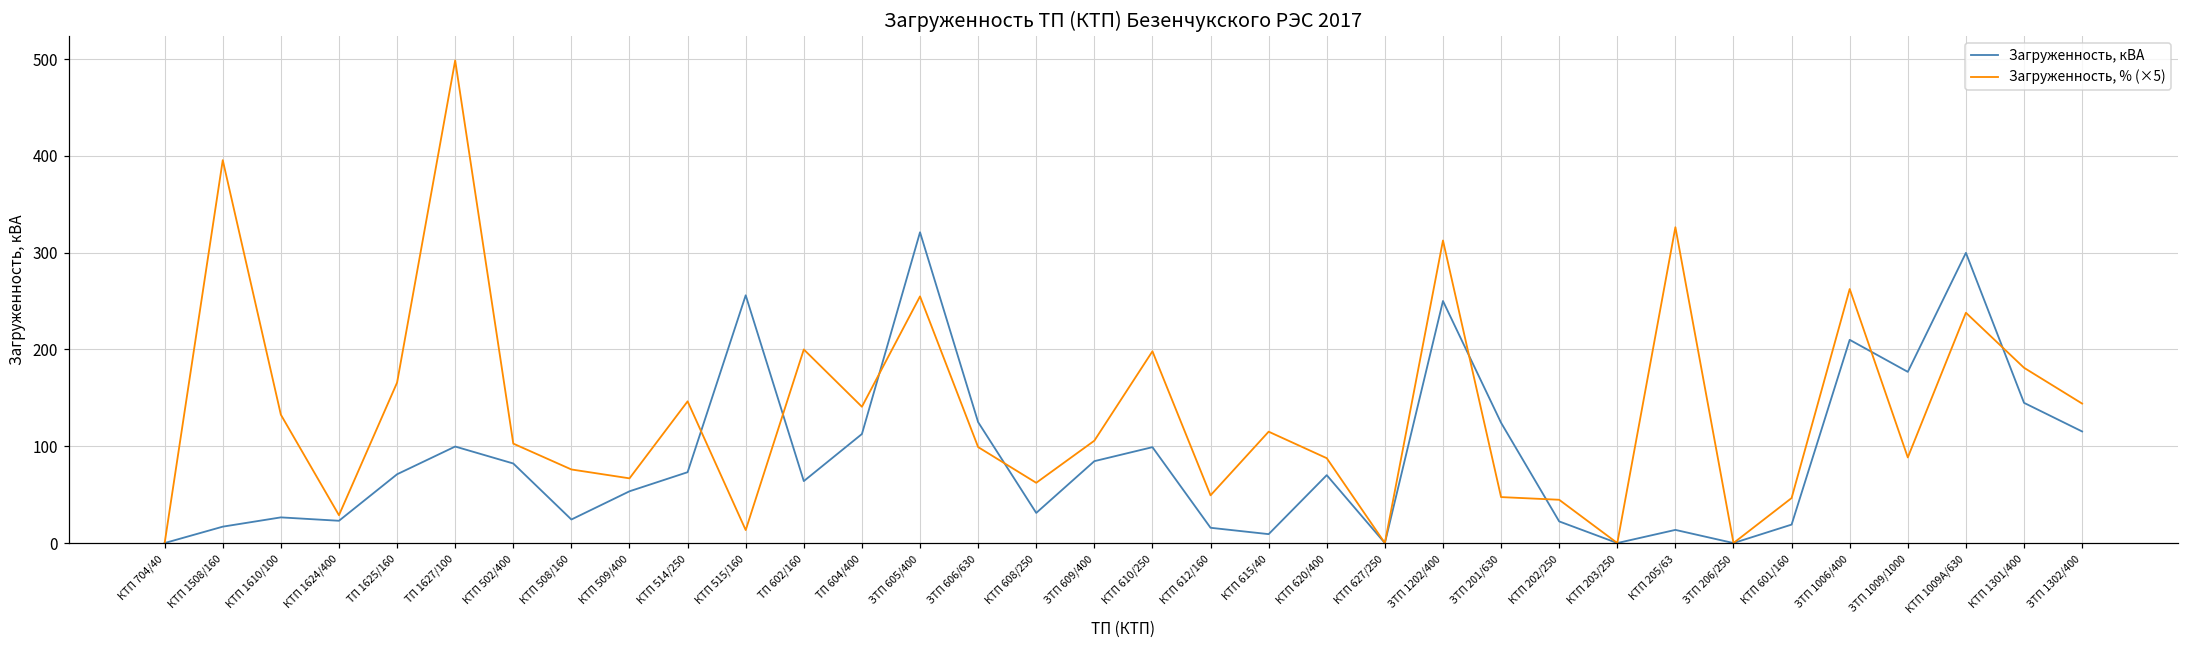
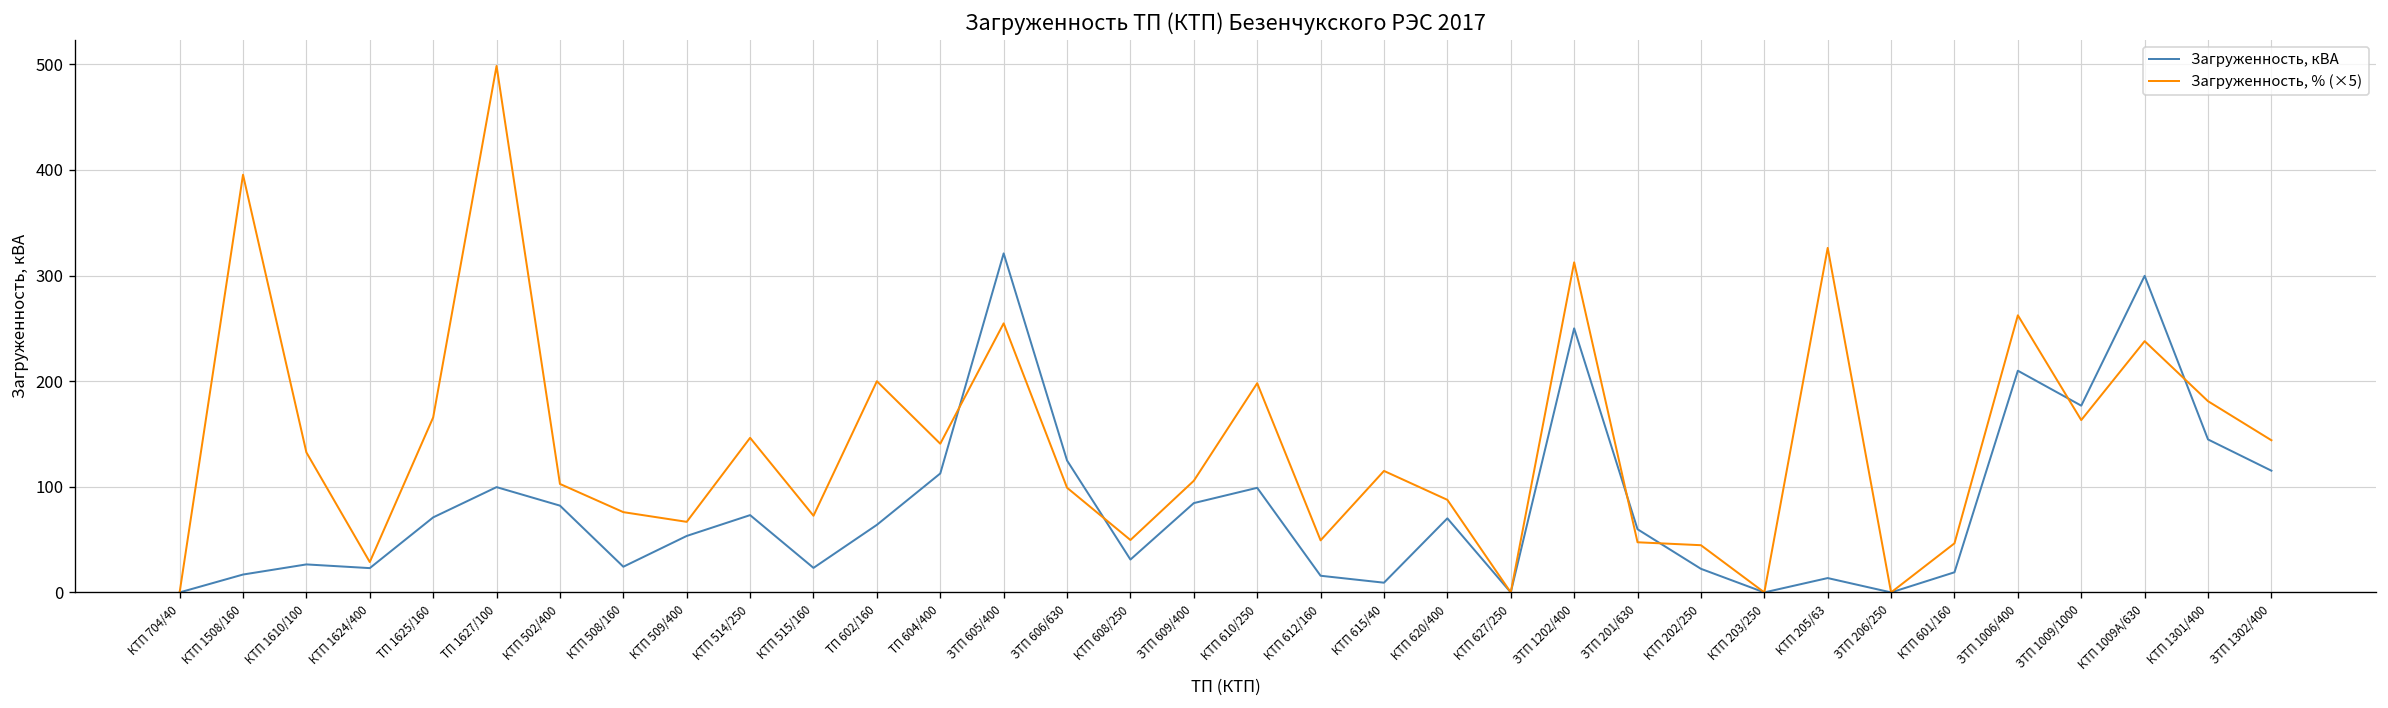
  {
    "Загруженность, кВА": {
      "КТП 1508/160": 20,
      "КТП 1610/100": 30,
      "КТП 1624/400": 20,
      "ТП 1625/160": 70,
      "ТП 1627/100": 100,
      "КТП 502/400": 80,
      "КТП 508/160": 20,
      "КТП 509/400": 50,
      "КТП 514/250": 70,
-     "КТП 515/160": 260,
+     "КТП 515/160": 20,
      "ТП 602/160": 60,
      "ТП 604/400": 110,
      "ЗТП 605/400": 320,
      "ЗТП 606/630": 120,
      "КТП 608/250": 30,
      "ЗТП 609/400": 80,
      "КТП 610/250": 100,
      "КТП 612/160": 20,
      "КТП 615/40": 10,
      "КТП 620/400": 70,
      "ЗТП 1202/400": 250,
-     "ЗТП 201/630": 120,
+     "ЗТП 201/630": 60,
      "КТП 202/250": 20,
      "КТП 205/63": 10,
      "КТП 601/160": 20,
      "ЗТП 1006/400": 210,
      "ЗТП 1009/1000": 180,
      "КТП 1009А/630": 300,
      "КТП 1301/400": 140,
      "ЗТП 1302/400": 120
    },
    "Загруженность, % (×5)": {
      "КТП 1508/160": 400,
      "КТП 1610/100": 130,
      "КТП 1624/400": 30,
      "ТП 1625/160": 170,
      "ТП 1627/100": 500,
      "КТП 502/400": 100,
      "КТП 508/160": 80,
      "КТП 509/400": 70,
      "КТП 514/250": 150,
-     "КТП 515/160": 10,
+     "КТП 515/160": 70,
      "ТП 602/160": 200,
      "ТП 604/400": 140,
      "ЗТП 605/400": 250,
      "ЗТП 606/630": 100,
-     "КТП 608/250": 60,
+     "КТП 608/250": 50,
      "ЗТП 609/400": 110,
      "КТП 610/250": 200,
      "КТП 612/160": 50,
      "КТП 615/40": 120,
      "КТП 620/400": 90,
      "ЗТП 1202/400": 310,
      "ЗТП 201/630": 50,
      "КТП 202/250": 40,
      "КТП 205/63": 330,
      "КТП 601/160": 50,
      "ЗТП 1006/400": 260,
-     "ЗТП 1009/1000": 90,
+     "ЗТП 1009/1000": 160,
      "КТП 1009А/630": 240,
      "КТП 1301/400": 180,
      "ЗТП 1302/400": 140
    }
  }
